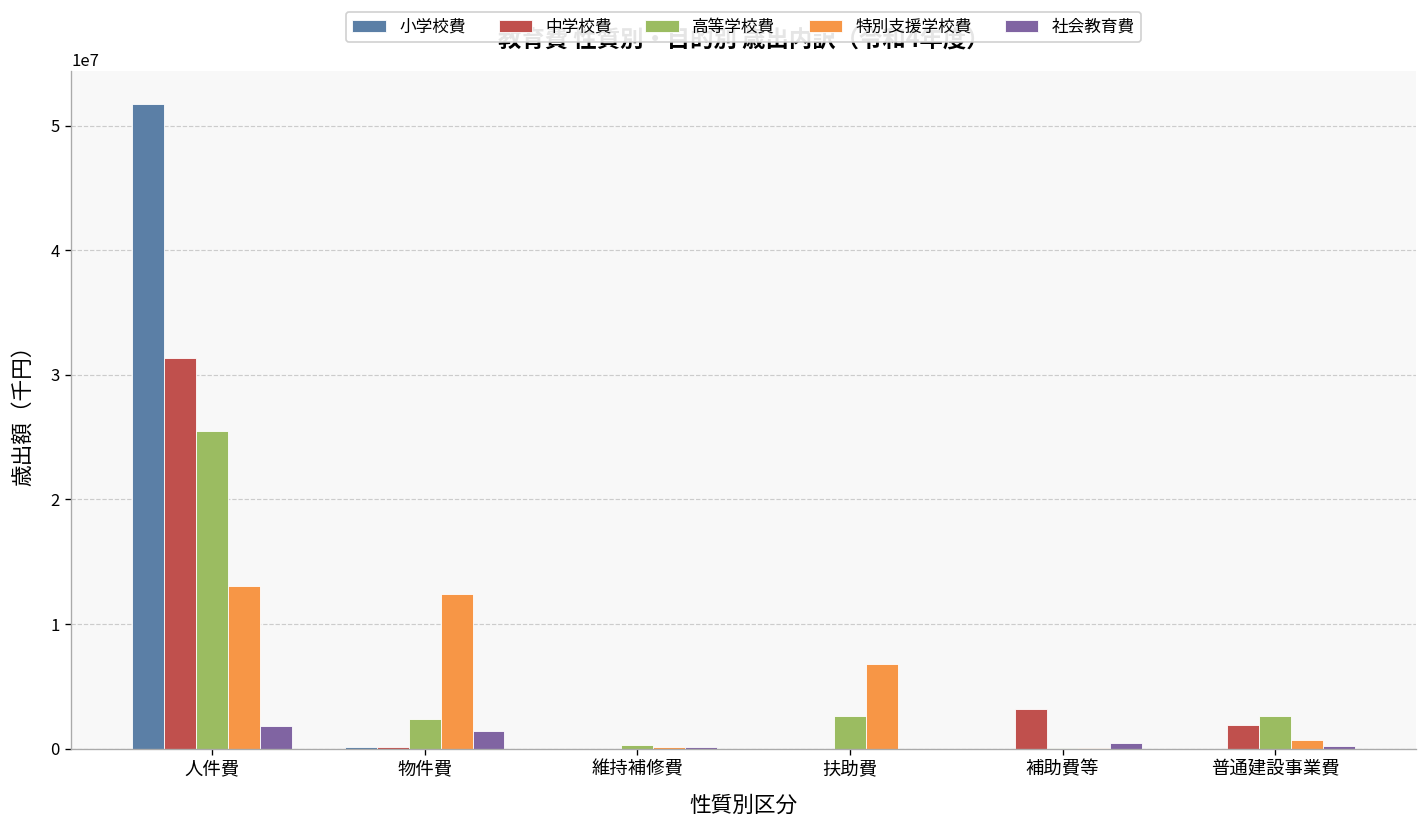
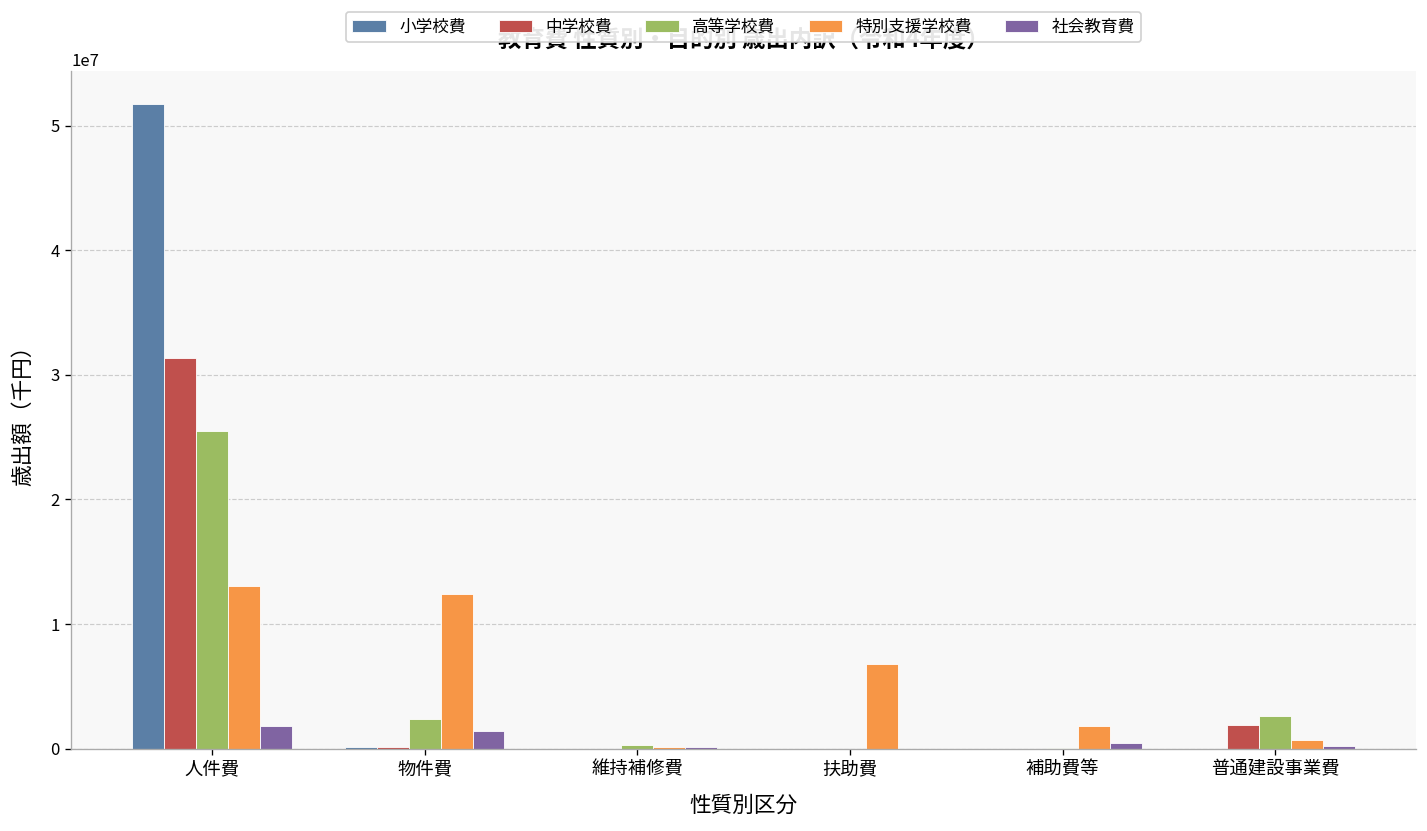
  {
    "中学校費": {
      "人件費": 31300000,
      "維持補修費": 0,
      "扶助費": 0,
-     "補助費等": 3200000,
+     "補助費等": 0,
      "普通建設事業費": 1900000
    },
    "高等学校費": {
      "人件費": 25500000,
      "物件費": 2400000,
      "維持補修費": 300000,
-     "扶助費": 2600000,
+     "扶助費": 0,
      "普通建設事業費": 2600000
    },
    "特別支援学校費": {
      "人件費": 13000000,
      "物件費": 12400000,
      "扶助費": 6800000,
-     "補助費等": 0,
+     "補助費等": 1800000,
      "普通建設事業費": 700000
    }
  }
